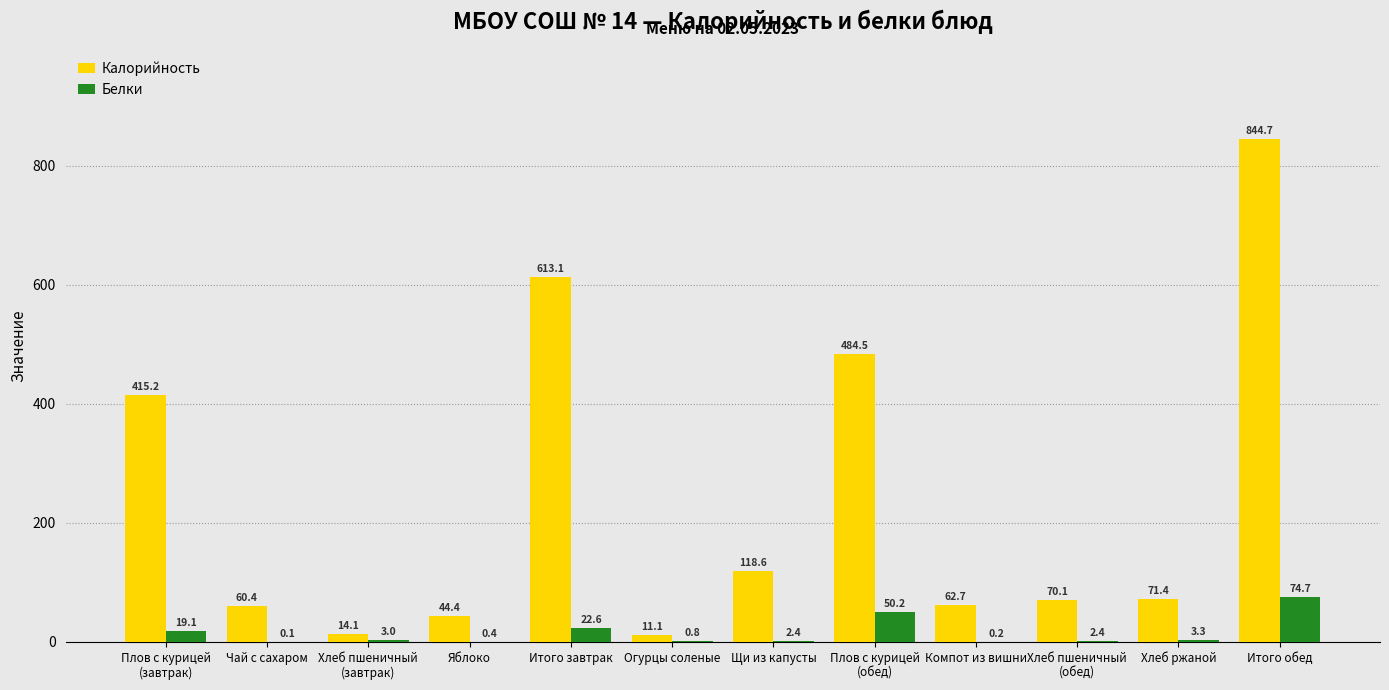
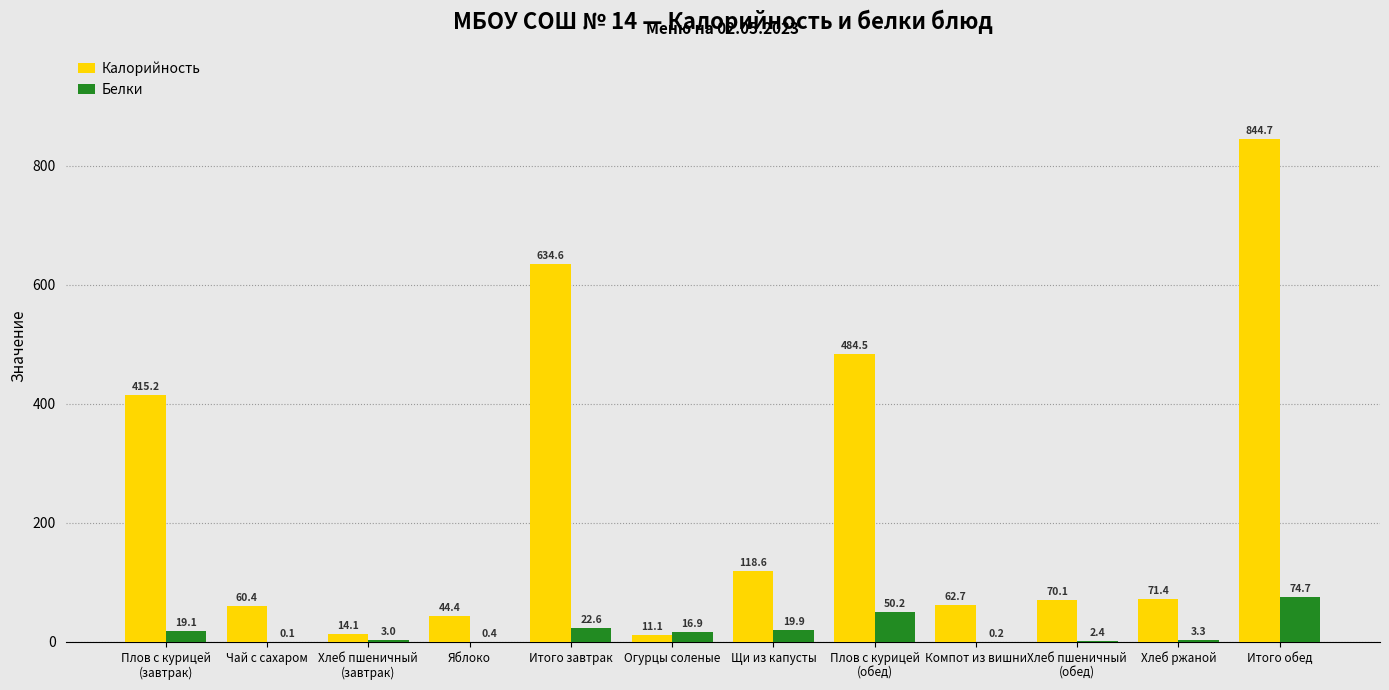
  {
    "Калорийность": {
      "Плов с курицей (завтрак)": 415.2,
      "Чай с сахаром": 60.4,
      "Хлеб пшеничный (завтрак)": 14.1,
      "Яблоко": 44.4,
-     "Итого завтрак": 613.1,
+     "Итого завтрак": 634.6,
      "Огурцы соленые": 11.1,
      "Щи из капусты": 118.6,
      "Плов с курицей (обед)": 484.5,
      "Компот из вишни": 62.7,
      "Хлеб пшеничный (обед)": 70.1,
      "Хлеб ржаной": 71.4,
      "Итого обед": 844.7
    },
    "Белки": {
      "Плов с курицей (завтрак)": 19.1,
      "Чай с сахаром": 0.1,
      "Хлеб пшеничный (завтрак)": 3.0,
      "Яблоко": 0.4,
      "Итого завтрак": 22.6,
-     "Огурцы соленые": 0.8,
-     "Щи из капусты": 2.4,
+     "Огурцы соленые": 16.9,
+     "Щи из капусты": 19.9,
      "Плов с курицей (обед)": 50.2,
      "Компот из вишни": 0.2,
      "Хлеб пшеничный (обед)": 2.4,
      "Хлеб ржаной": 3.3,
      "Итого обед": 74.7
    }
  }
